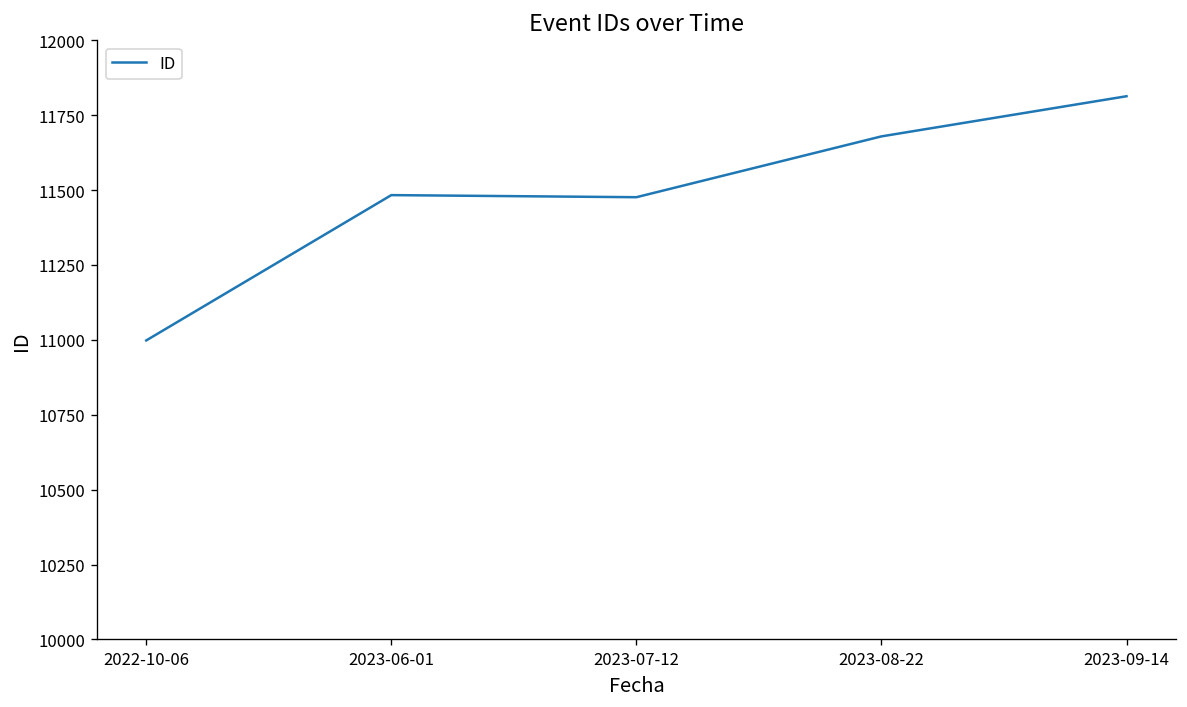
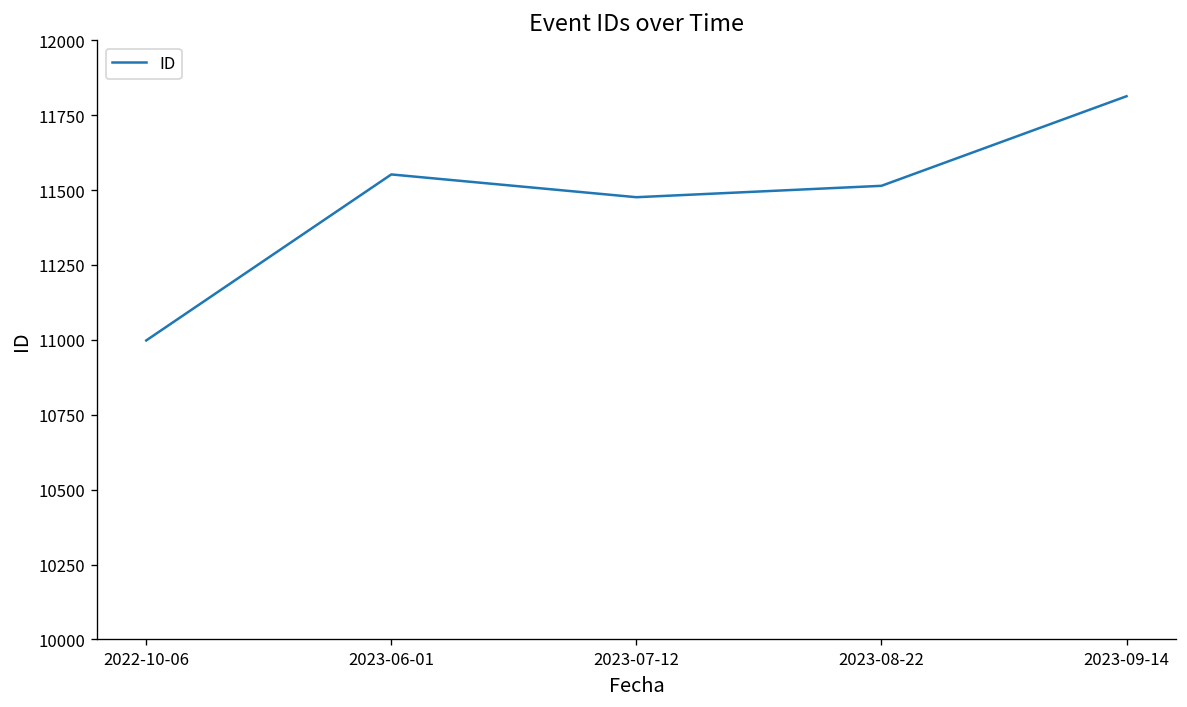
  {
    "2022-10-06": 11000,
-   "2023-06-01": 11480,
+   "2023-06-01": 11550,
    "2023-07-12": 11480,
-   "2023-08-22": 11680,
+   "2023-08-22": 11510,
    "2023-09-14": 11810
  }
